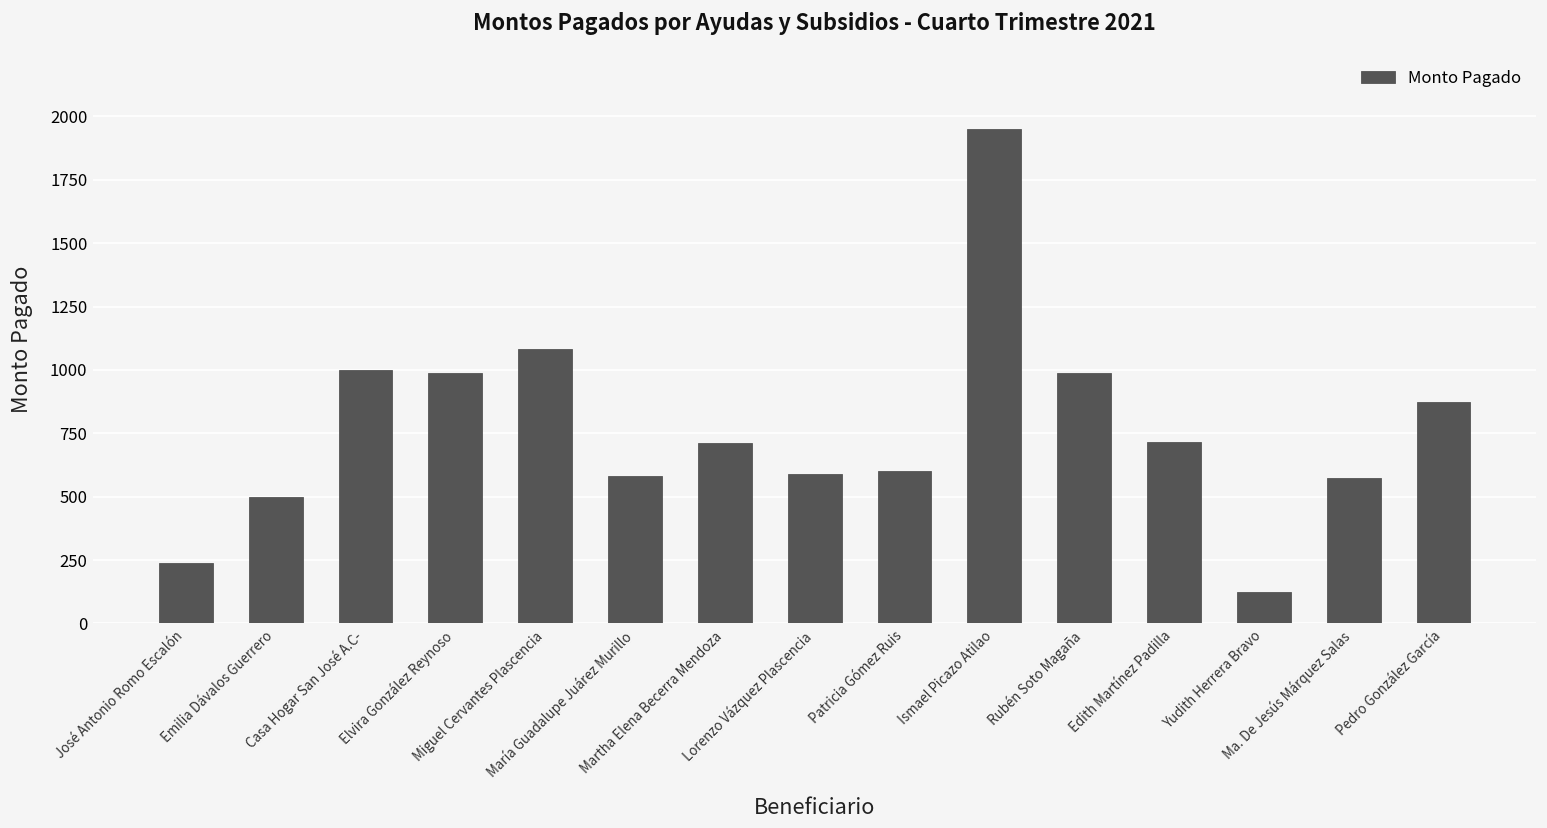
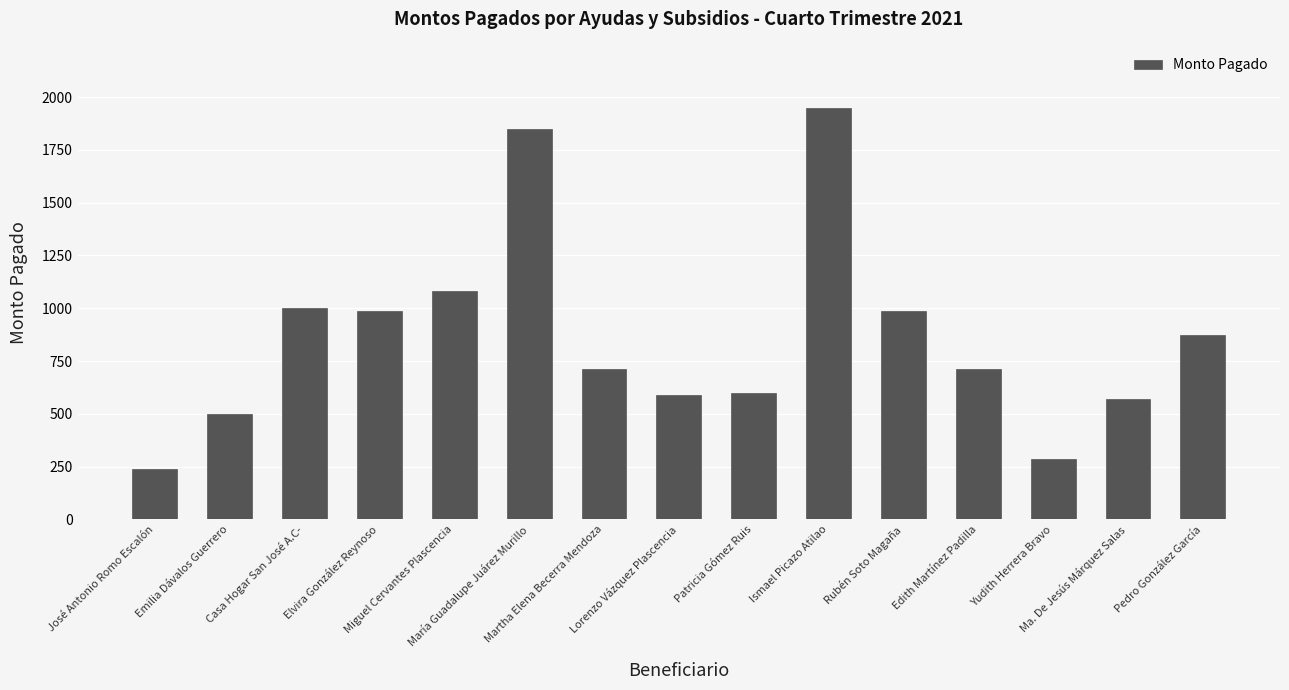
  {
    "José Antonio Romo Escalón": 240,
    "Emilia Dávalos Guerrero": 500,
    "Casa Hogar San José A.C-": 1000,
    "Elvira González Reynoso": 990,
    "Miguel Cervantes Plascencia": 1080,
-   "María Guadalupe Juárez Murillo": 580,
+   "María Guadalupe Juárez Murillo": 1850,
    "Martha Elena Becerra Mendoza": 710,
    "Lorenzo Vázquez Plascencia": 590,
    "Patricia Gómez Ruis": 600,
    "Ismael Picazo Atilao": 1950,
    "Rubén Soto Magaña": 990,
    "Edith Martínez Padilla": 710,
-   "Yudith Herrera Bravo": 120,
+   "Yudith Herrera Bravo": 290,
    "Ma. De Jesús Márquez Salas": 570,
    "Pedro González García": 870
  }
